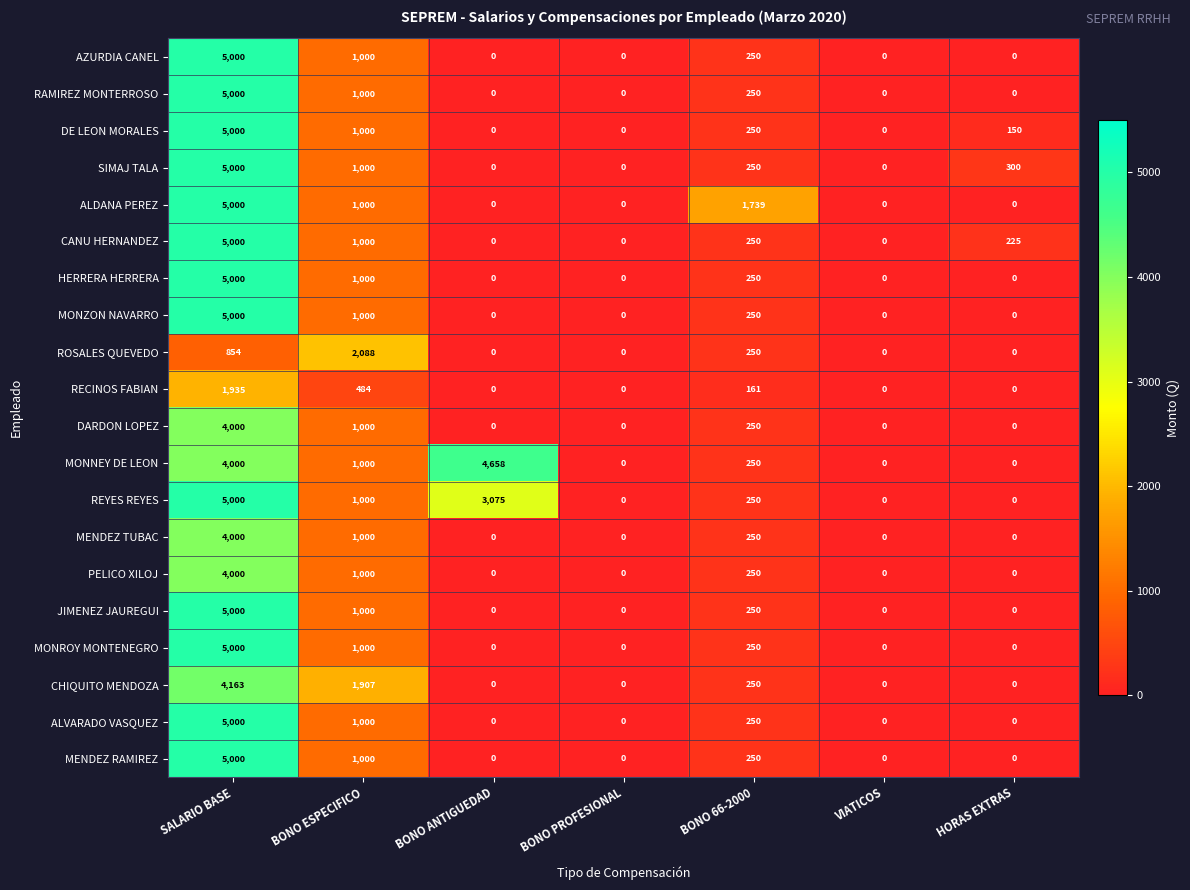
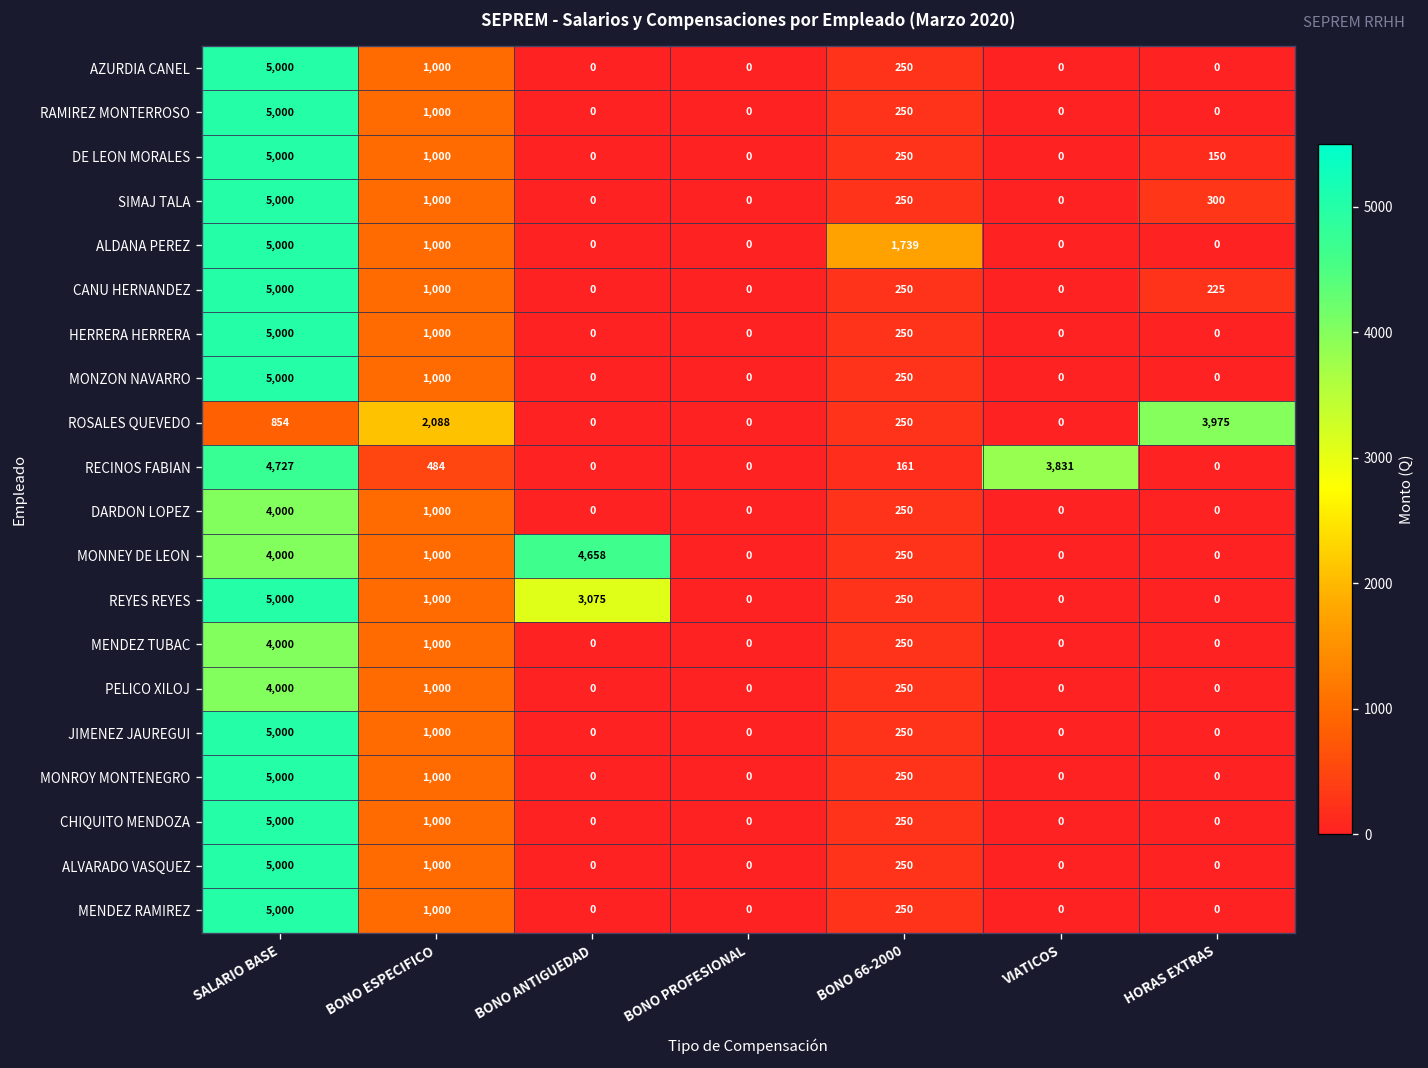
  {
    "AZURDIA CANEL": {
      "SALARIO BASE": "5,000",
      "BONO ESPECIFICO": "1,000",
      "BONO ANTIGUEDAD": "0",
      "BONO PROFESIONAL": "0",
      "BONO 66-2000": "250",
      "VIATICOS": "0",
      "HORAS EXTRAS": "0"
    },
    "RAMIREZ MONTERROSO": {
      "SALARIO BASE": "5,000",
      "BONO ESPECIFICO": "1,000",
      "BONO ANTIGUEDAD": "0",
      "BONO PROFESIONAL": "0",
      "BONO 66-2000": "250",
      "VIATICOS": "0",
      "HORAS EXTRAS": "0"
    },
    "DE LEON MORALES": {
      "SALARIO BASE": "5,000",
      "BONO ESPECIFICO": "1,000",
      "BONO ANTIGUEDAD": "0",
      "BONO PROFESIONAL": "0",
      "BONO 66-2000": "250",
      "VIATICOS": "0",
      "HORAS EXTRAS": "150"
    },
    "SIMAJ TALA": {
      "SALARIO BASE": "5,000",
      "BONO ESPECIFICO": "1,000",
      "BONO ANTIGUEDAD": "0",
      "BONO PROFESIONAL": "0",
      "BONO 66-2000": "250",
      "VIATICOS": "0",
      "HORAS EXTRAS": "300"
    },
    "ALDANA PEREZ": {
      "SALARIO BASE": "5,000",
      "BONO ESPECIFICO": "1,000",
      "BONO ANTIGUEDAD": "0",
      "BONO PROFESIONAL": "0",
      "BONO 66-2000": "1,739",
      "VIATICOS": "0",
      "HORAS EXTRAS": "0"
    },
    "CANU HERNANDEZ": {
      "SALARIO BASE": "5,000",
      "BONO ESPECIFICO": "1,000",
      "BONO ANTIGUEDAD": "0",
      "BONO PROFESIONAL": "0",
      "BONO 66-2000": "250",
      "VIATICOS": "0",
      "HORAS EXTRAS": "225"
    },
    "HERRERA HERRERA": {
      "SALARIO BASE": "5,000",
      "BONO ESPECIFICO": "1,000",
      "BONO ANTIGUEDAD": "0",
      "BONO PROFESIONAL": "0",
      "BONO 66-2000": "250",
      "VIATICOS": "0",
      "HORAS EXTRAS": "0"
    },
    "MONZON NAVARRO": {
      "SALARIO BASE": "5,000",
      "BONO ESPECIFICO": "1,000",
      "BONO ANTIGUEDAD": "0",
      "BONO PROFESIONAL": "0",
      "BONO 66-2000": "250",
      "VIATICOS": "0",
      "HORAS EXTRAS": "0"
    },
    "ROSALES QUEVEDO": {
      "SALARIO BASE": "854",
      "BONO ESPECIFICO": "2,088",
      "BONO ANTIGUEDAD": "0",
      "BONO PROFESIONAL": "0",
      "BONO 66-2000": "250",
      "VIATICOS": "0",
-     "HORAS EXTRAS": "0"
+     "HORAS EXTRAS": "3,975"
    },
    "RECINOS FABIAN": {
-     "SALARIO BASE": "1,935",
+     "SALARIO BASE": "4,727",
      "BONO ESPECIFICO": "484",
      "BONO ANTIGUEDAD": "0",
      "BONO PROFESIONAL": "0",
      "BONO 66-2000": "161",
-     "VIATICOS": "0",
+     "VIATICOS": "3,831",
      "HORAS EXTRAS": "0"
    },
    "DARDON LOPEZ": {
      "SALARIO BASE": "4,000",
      "BONO ESPECIFICO": "1,000",
      "BONO ANTIGUEDAD": "0",
      "BONO PROFESIONAL": "0",
      "BONO 66-2000": "250",
      "VIATICOS": "0",
      "HORAS EXTRAS": "0"
    },
    "MONNEY DE LEON": {
      "SALARIO BASE": "4,000",
      "BONO ESPECIFICO": "1,000",
      "BONO ANTIGUEDAD": "4,658",
      "BONO PROFESIONAL": "0",
      "BONO 66-2000": "250",
      "VIATICOS": "0",
      "HORAS EXTRAS": "0"
    },
    "REYES REYES": {
      "SALARIO BASE": "5,000",
      "BONO ESPECIFICO": "1,000",
      "BONO ANTIGUEDAD": "3,075",
      "BONO PROFESIONAL": "0",
      "BONO 66-2000": "250",
      "VIATICOS": "0",
      "HORAS EXTRAS": "0"
    },
    "MENDEZ TUBAC": {
      "SALARIO BASE": "4,000",
      "BONO ESPECIFICO": "1,000",
      "BONO ANTIGUEDAD": "0",
      "BONO PROFESIONAL": "0",
      "BONO 66-2000": "250",
      "VIATICOS": "0",
      "HORAS EXTRAS": "0"
    },
    "PELICO XILOJ": {
      "SALARIO BASE": "4,000",
      "BONO ESPECIFICO": "1,000",
      "BONO ANTIGUEDAD": "0",
      "BONO PROFESIONAL": "0",
      "BONO 66-2000": "250",
      "VIATICOS": "0",
      "HORAS EXTRAS": "0"
    },
    "JIMENEZ JAUREGUI": {
      "SALARIO BASE": "5,000",
      "BONO ESPECIFICO": "1,000",
      "BONO ANTIGUEDAD": "0",
      "BONO PROFESIONAL": "0",
      "BONO 66-2000": "250",
      "VIATICOS": "0",
      "HORAS EXTRAS": "0"
    },
    "MONROY MONTENEGRO": {
      "SALARIO BASE": "5,000",
      "BONO ESPECIFICO": "1,000",
      "BONO ANTIGUEDAD": "0",
      "BONO PROFESIONAL": "0",
      "BONO 66-2000": "250",
      "VIATICOS": "0",
      "HORAS EXTRAS": "0"
    },
    "CHIQUITO MENDOZA": {
-     "SALARIO BASE": "4,163",
-     "BONO ESPECIFICO": "1,907",
+     "SALARIO BASE": "5,000",
+     "BONO ESPECIFICO": "1,000",
      "BONO ANTIGUEDAD": "0",
      "BONO PROFESIONAL": "0",
      "BONO 66-2000": "250",
      "VIATICOS": "0",
      "HORAS EXTRAS": "0"
    },
    "ALVARADO VASQUEZ": {
      "SALARIO BASE": "5,000",
      "BONO ESPECIFICO": "1,000",
      "BONO ANTIGUEDAD": "0",
      "BONO PROFESIONAL": "0",
      "BONO 66-2000": "250",
      "VIATICOS": "0",
      "HORAS EXTRAS": "0"
    },
    "MENDEZ RAMIREZ": {
      "SALARIO BASE": "5,000",
      "BONO ESPECIFICO": "1,000",
      "BONO ANTIGUEDAD": "0",
      "BONO PROFESIONAL": "0",
      "BONO 66-2000": "250",
      "VIATICOS": "0",
      "HORAS EXTRAS": "0"
    }
  }
